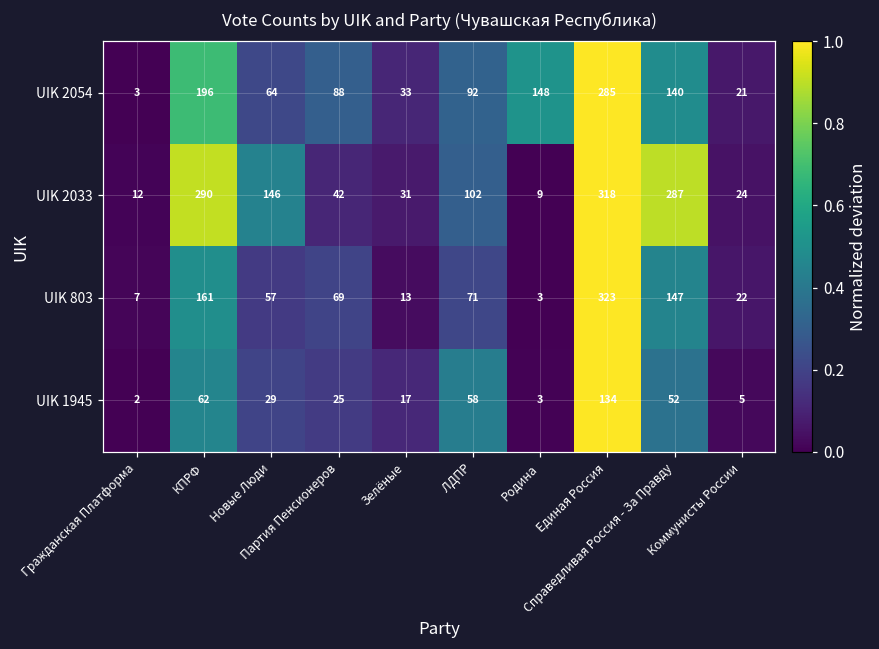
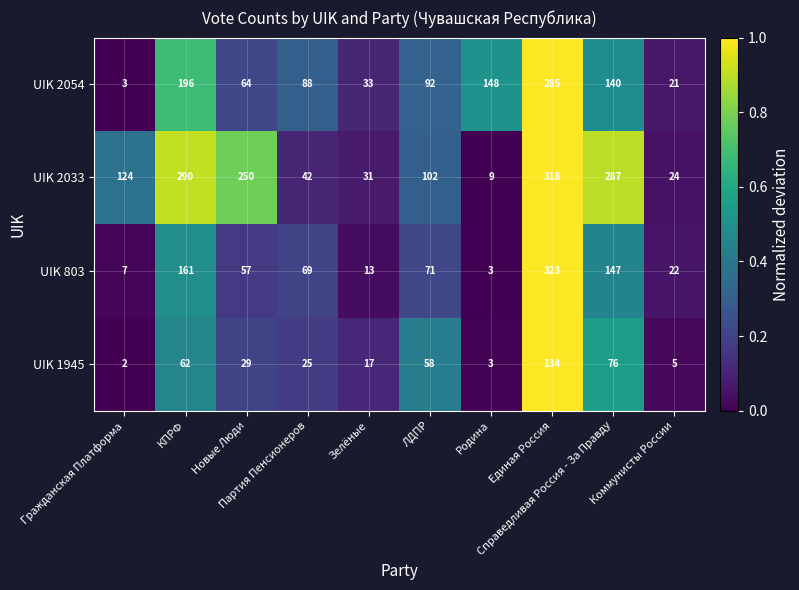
  {
    "UIK 2054": {
      "Гражданская Платформа": 3,
      "КПРФ": 196,
      "Новые Люди": 64,
      "Партия Пенсионеров": 88,
      "Зелёные": 33,
      "ЛДПР": 92,
      "Родина": 148,
      "Единая Россия": 285,
      "Справедливая Россия - За Правду": 140,
      "Коммунисты России": 21
    },
    "UIK 2033": {
-     "Гражданская Платформа": 12,
+     "Гражданская Платформа": 124,
      "КПРФ": 290,
-     "Новые Люди": 146,
+     "Новые Люди": 250,
      "Партия Пенсионеров": 42,
      "Зелёные": 31,
      "ЛДПР": 102,
      "Родина": 9,
      "Единая Россия": 318,
      "Справедливая Россия - За Правду": 287,
      "Коммунисты России": 24
    },
    "UIK 803": {
      "Гражданская Платформа": 7,
      "КПРФ": 161,
      "Новые Люди": 57,
      "Партия Пенсионеров": 69,
      "Зелёные": 13,
      "ЛДПР": 71,
      "Родина": 3,
      "Единая Россия": 323,
      "Справедливая Россия - За Правду": 147,
      "Коммунисты России": 22
    },
    "UIK 1945": {
      "Гражданская Платформа": 2,
      "КПРФ": 62,
      "Новые Люди": 29,
      "Партия Пенсионеров": 25,
      "Зелёные": 17,
      "ЛДПР": 58,
      "Родина": 3,
      "Единая Россия": 134,
-     "Справедливая Россия - За Правду": 52,
+     "Справедливая Россия - За Правду": 76,
      "Коммунисты России": 5
    }
  }
